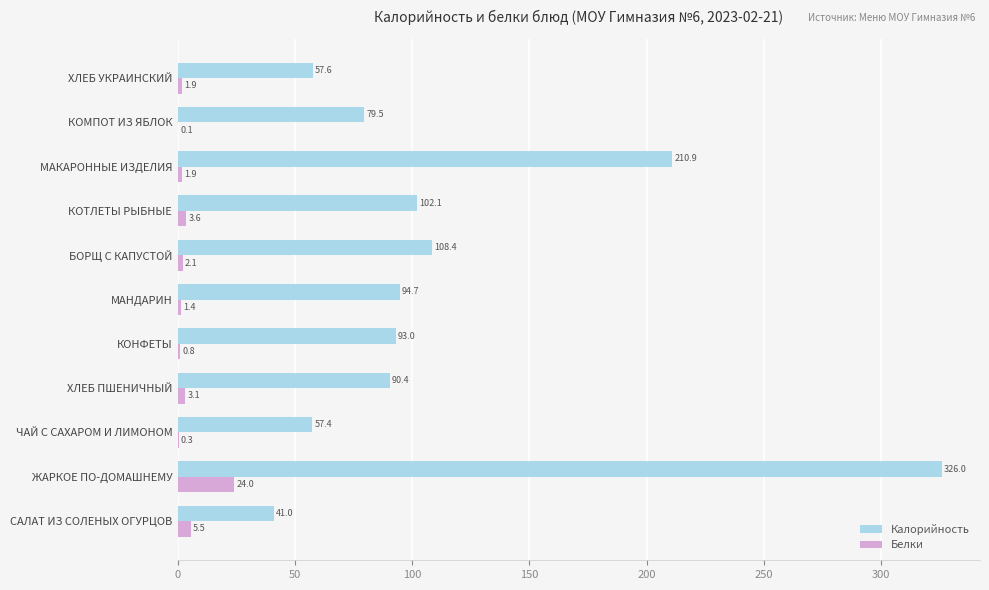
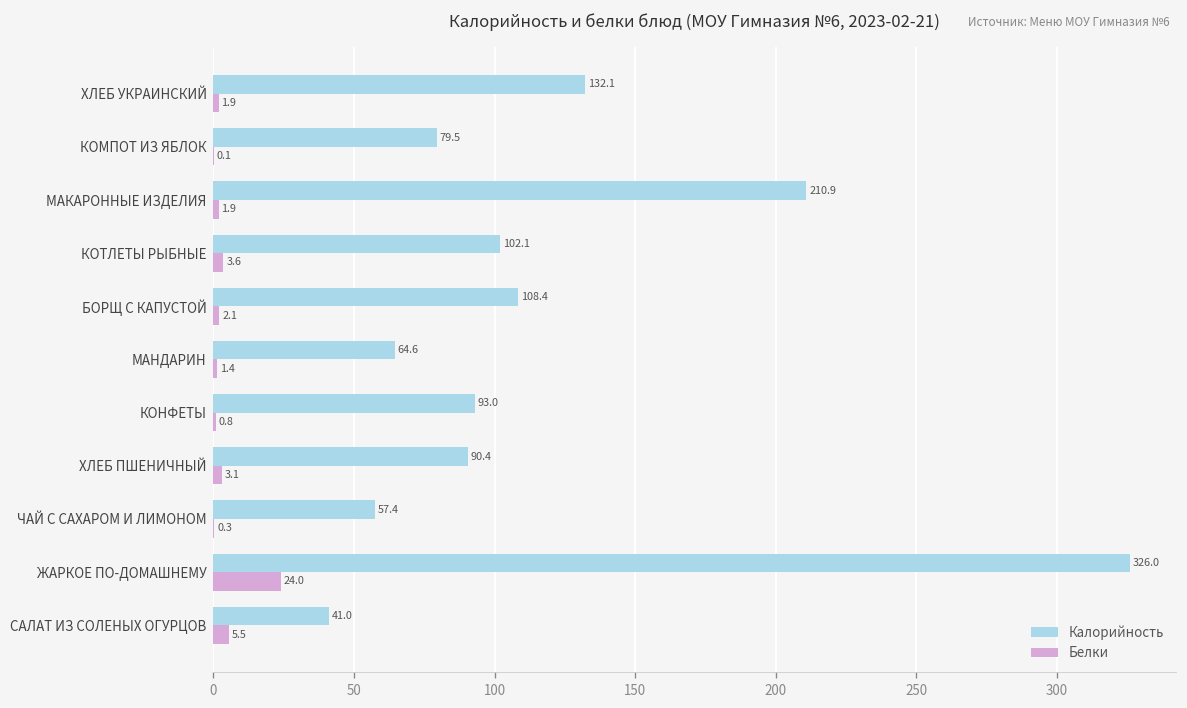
  {
    "Калорийность": {
-     "ХЛЕБ УКРАИНСКИЙ": 57.6,
+     "ХЛЕБ УКРАИНСКИЙ": 132.1,
      "КОМПОТ ИЗ ЯБЛОК": 79.5,
      "МАКАРОННЫЕ ИЗДЕЛИЯ": 210.9,
      "КОТЛЕТЫ РЫБНЫЕ": 102.1,
      "БОРЩ С КАПУСТОЙ": 108.4,
-     "МАНДАРИН": 94.7,
+     "МАНДАРИН": 64.6,
      "КОНФЕТЫ": 93.0,
      "ХЛЕБ ПШЕНИЧНЫЙ": 90.4,
      "ЧАЙ С САХАРОМ И ЛИМОНОМ": 57.4,
      "ЖАРКОЕ ПО-ДОМАШНЕМУ": 326.0,
      "САЛАТ ИЗ СОЛЕНЫХ ОГУРЦОВ": 41.0
    },
    "Белки": {
      "ХЛЕБ УКРАИНСКИЙ": 1.9,
      "КОМПОТ ИЗ ЯБЛОК": 0.1,
      "МАКАРОННЫЕ ИЗДЕЛИЯ": 1.9,
      "КОТЛЕТЫ РЫБНЫЕ": 3.6,
      "БОРЩ С КАПУСТОЙ": 2.1,
      "МАНДАРИН": 1.4,
      "КОНФЕТЫ": 0.8,
      "ХЛЕБ ПШЕНИЧНЫЙ": 3.1,
      "ЧАЙ С САХАРОМ И ЛИМОНОМ": 0.3,
      "ЖАРКОЕ ПО-ДОМАШНЕМУ": 24.0,
      "САЛАТ ИЗ СОЛЕНЫХ ОГУРЦОВ": 5.5
    }
  }
